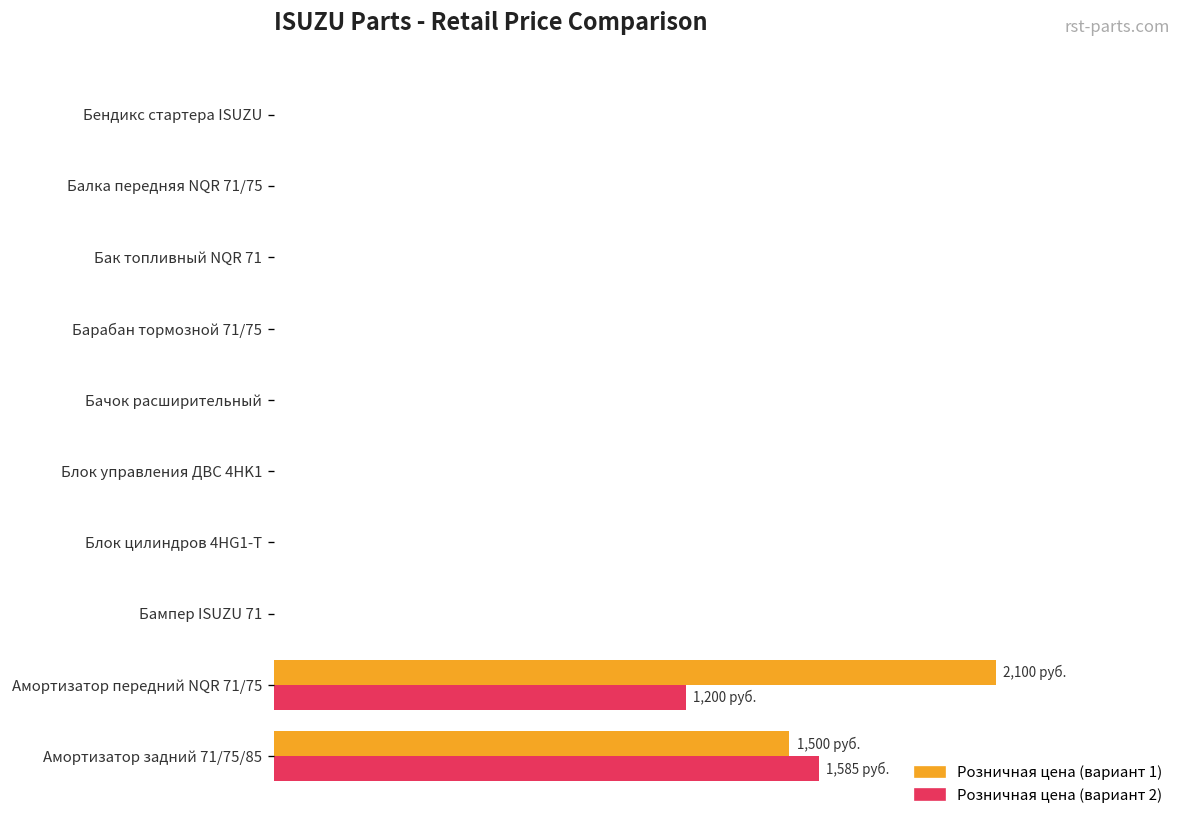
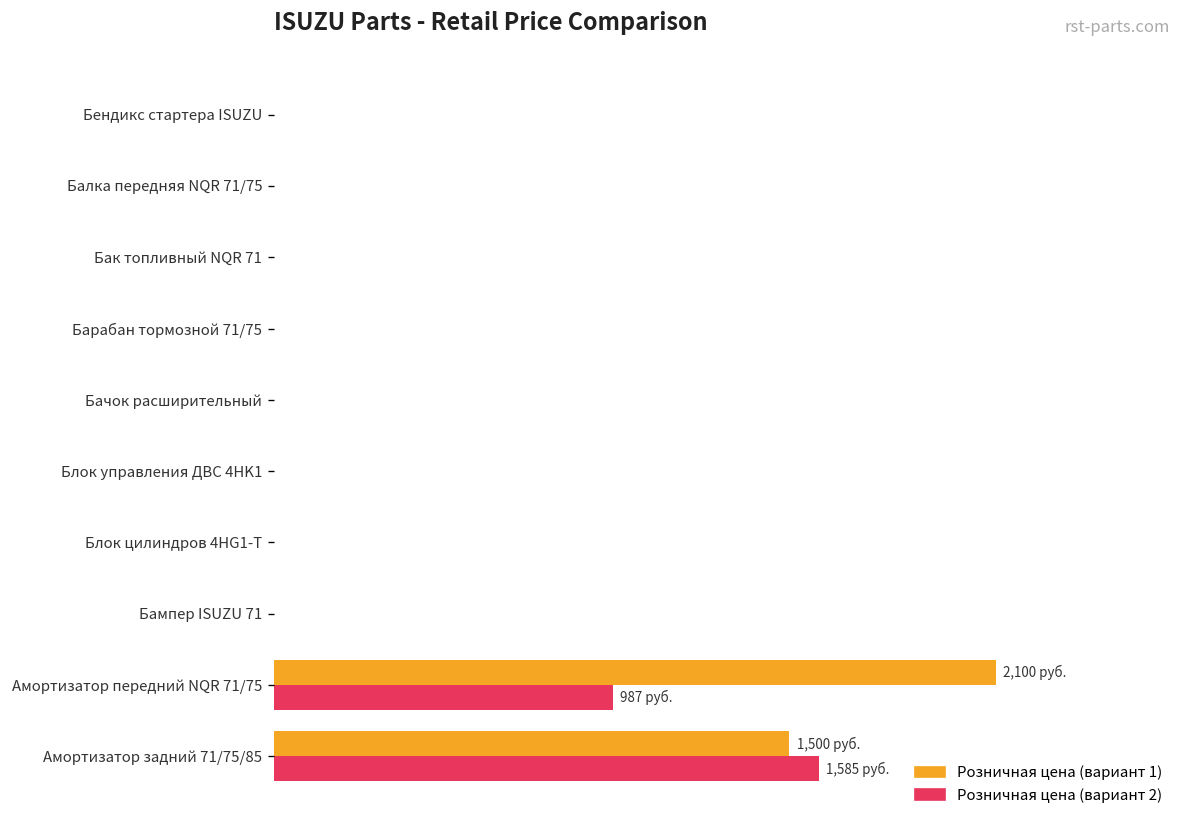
  {
    "Розничная цена (вариант 1)": {
      "Амортизатор передний NQR 71/75": "2,100",
      "Амортизатор задний 71/75/85": "1,500"
    },
    "Розничная цена (вариант 2)": {
-     "Амортизатор передний NQR 71/75": "1,200",
+     "Амортизатор передний NQR 71/75": "987",
      "Амортизатор задний 71/75/85": "1,585"
    }
  }
